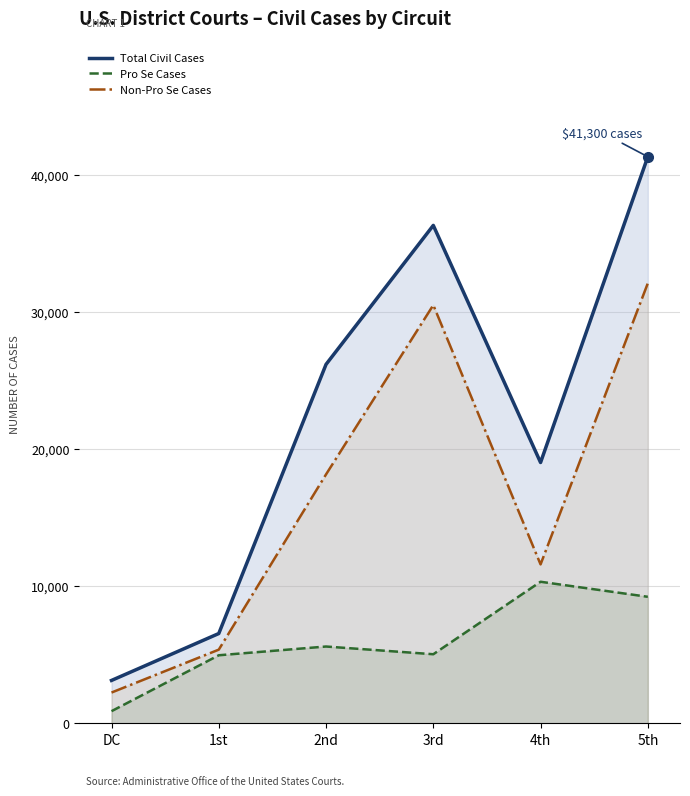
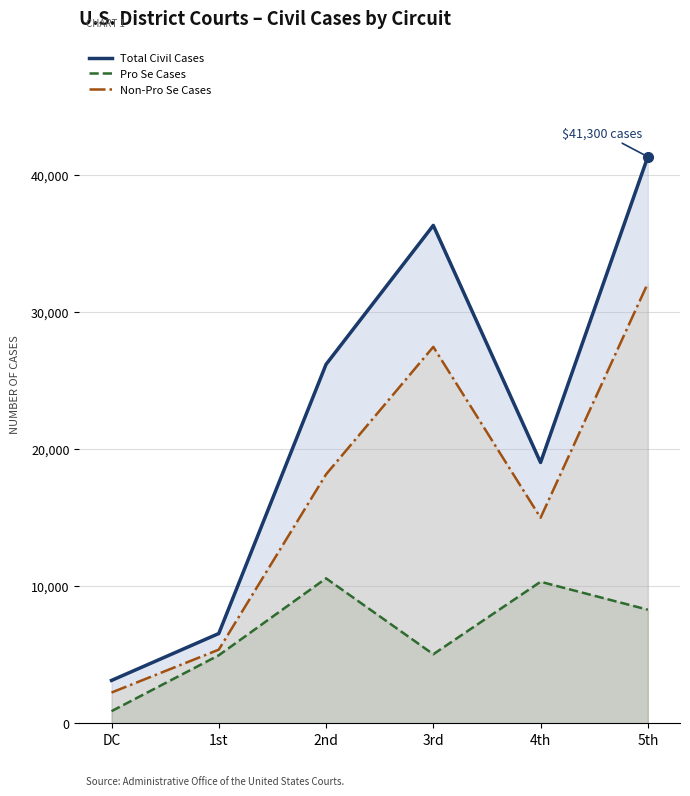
  {
    "Pro Se Cases": {
      "DC": "900",
      "1st": "5,000",
-     "2nd": "5,600",
+     "2nd": "10,600",
      "3rd": "5,000",
      "4th": "10,300",
-     "5th": "9,200"
+     "5th": "8,300"
    },
    "Non-Pro Se Cases": {
      "DC": "2,200",
      "1st": "5,400",
      "2nd": "18,100",
-     "3rd": "30,500",
-     "4th": "11,600",
+     "3rd": "27,400",
+     "4th": "15,000",
      "5th": "32,100"
    }
  }
